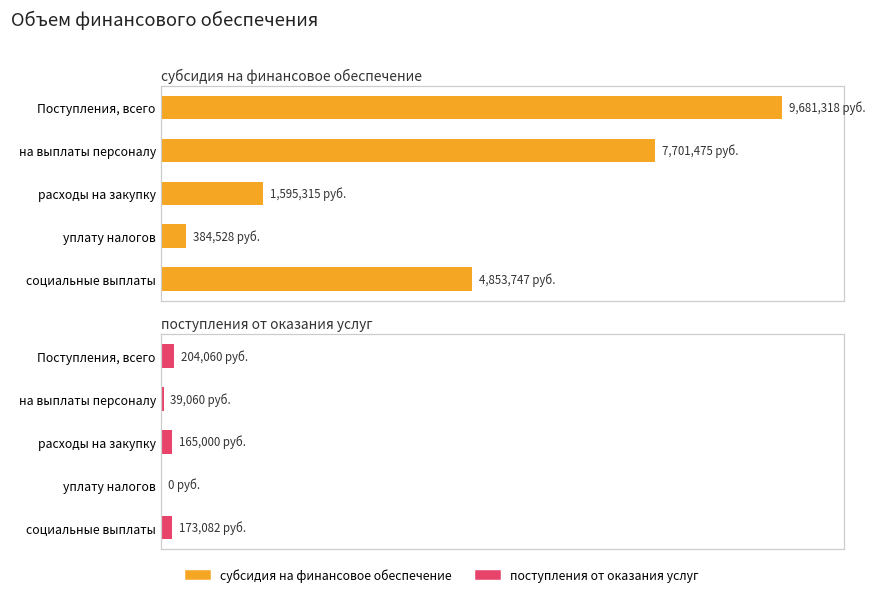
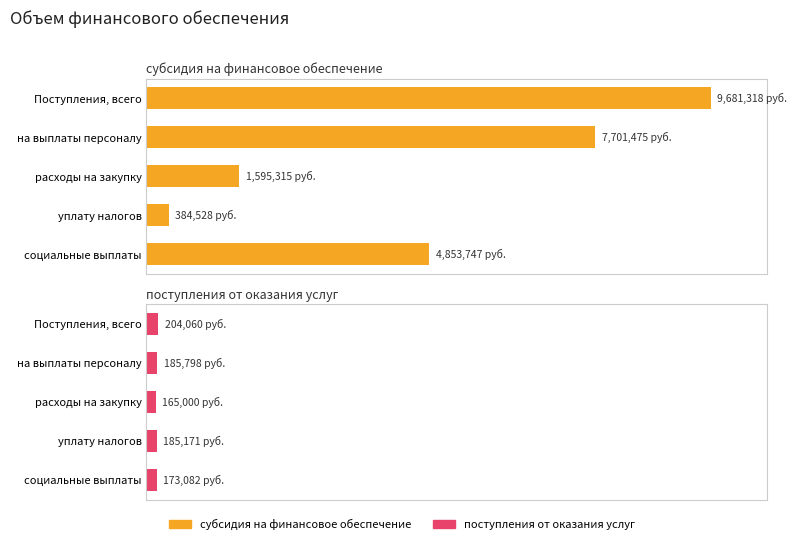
  {
    "субсидия на финансовое обеспечение": {
      "Поступления, всего": "9,681,318",
      "на выплаты персоналу": "7,701,475",
      "расходы на закупку": "1,595,315",
      "уплату налогов": "384,528",
      "социальные выплаты": "4,853,747"
    },
    "поступления от оказания услуг": {
      "Поступления, всего": "204,060",
-     "на выплаты персоналу": "39,060",
+     "на выплаты персоналу": "185,798",
      "расходы на закупку": "165,000",
-     "уплату налогов": "0",
+     "уплату налогов": "185,171",
      "социальные выплаты": "173,082"
    }
  }
